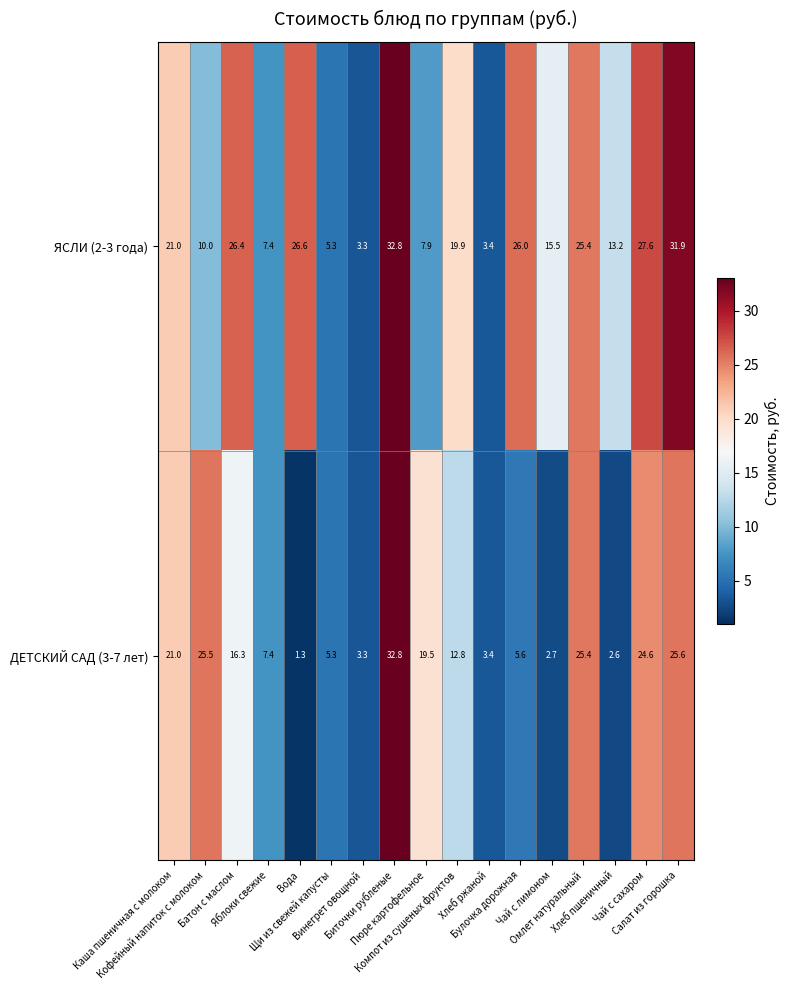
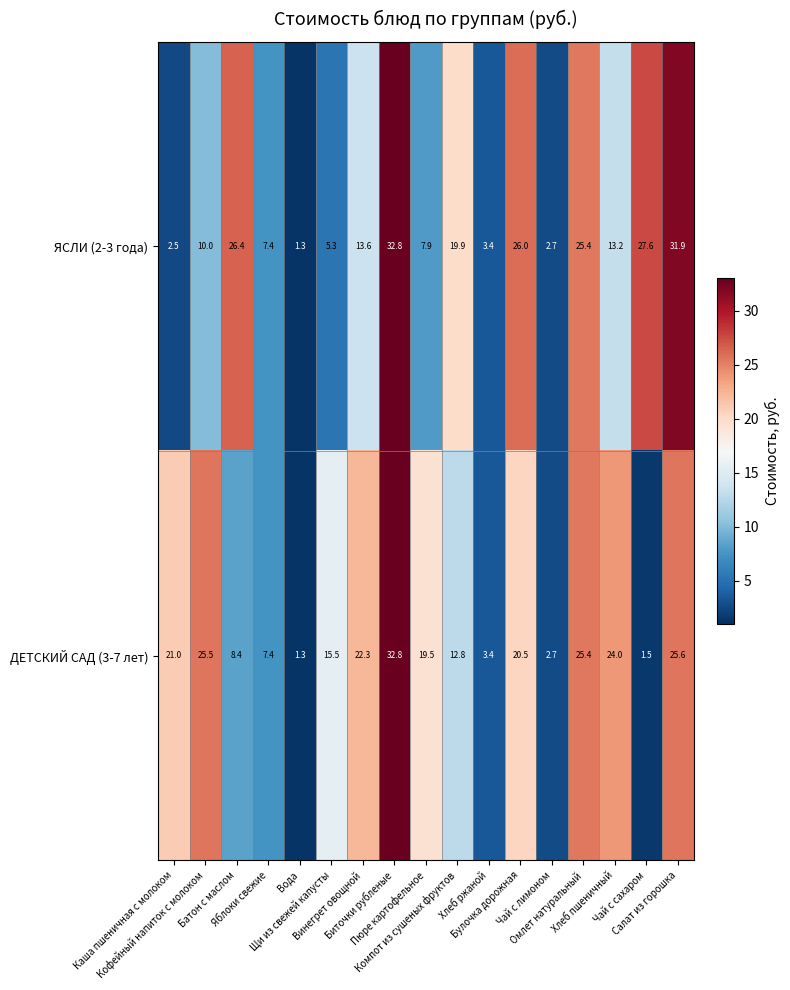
  {
    "ЯСЛИ (2-3 года)": {
-     "Каша пшеничная с молоком": 21.0,
+     "Каша пшеничная с молоком": 2.5,
      "Кофейный напиток с молоком": 10.0,
      "Батон с маслом": 26.4,
      "Яблоки свежие": 7.4,
-     "Вода": 26.6,
+     "Вода": 1.3,
      "Щи из свежей капусты": 5.3,
-     "Винегрет овощной": 3.3,
+     "Винегрет овощной": 13.6,
      "Биточки рубленые": 32.8,
      "Пюре картофельное": 7.9,
      "Компот из сушеных фруктов": 19.9,
      "Хлеб ржаной": 3.4,
      "Булочка дорожная": 26.0,
-     "Чай с лимоном": 15.5,
+     "Чай с лимоном": 2.7,
      "Омлет натуральный": 25.4,
      "Хлеб пшеничный": 13.2,
      "Чай с сахаром": 27.6,
      "Салат из горошка": 31.9
    },
    "ДЕТСКИЙ САД (3-7 лет)": {
      "Каша пшеничная с молоком": 21.0,
      "Кофейный напиток с молоком": 25.5,
-     "Батон с маслом": 16.3,
+     "Батон с маслом": 8.4,
      "Яблоки свежие": 7.4,
      "Вода": 1.3,
-     "Щи из свежей капусты": 5.3,
-     "Винегрет овощной": 3.3,
+     "Щи из свежей капусты": 15.5,
+     "Винегрет овощной": 22.3,
      "Биточки рубленые": 32.8,
      "Пюре картофельное": 19.5,
      "Компот из сушеных фруктов": 12.8,
      "Хлеб ржаной": 3.4,
-     "Булочка дорожная": 5.6,
+     "Булочка дорожная": 20.5,
      "Чай с лимоном": 2.7,
      "Омлет натуральный": 25.4,
-     "Хлеб пшеничный": 2.6,
-     "Чай с сахаром": 24.6,
+     "Хлеб пшеничный": 24.0,
+     "Чай с сахаром": 1.5,
      "Салат из горошка": 25.6
    }
  }
